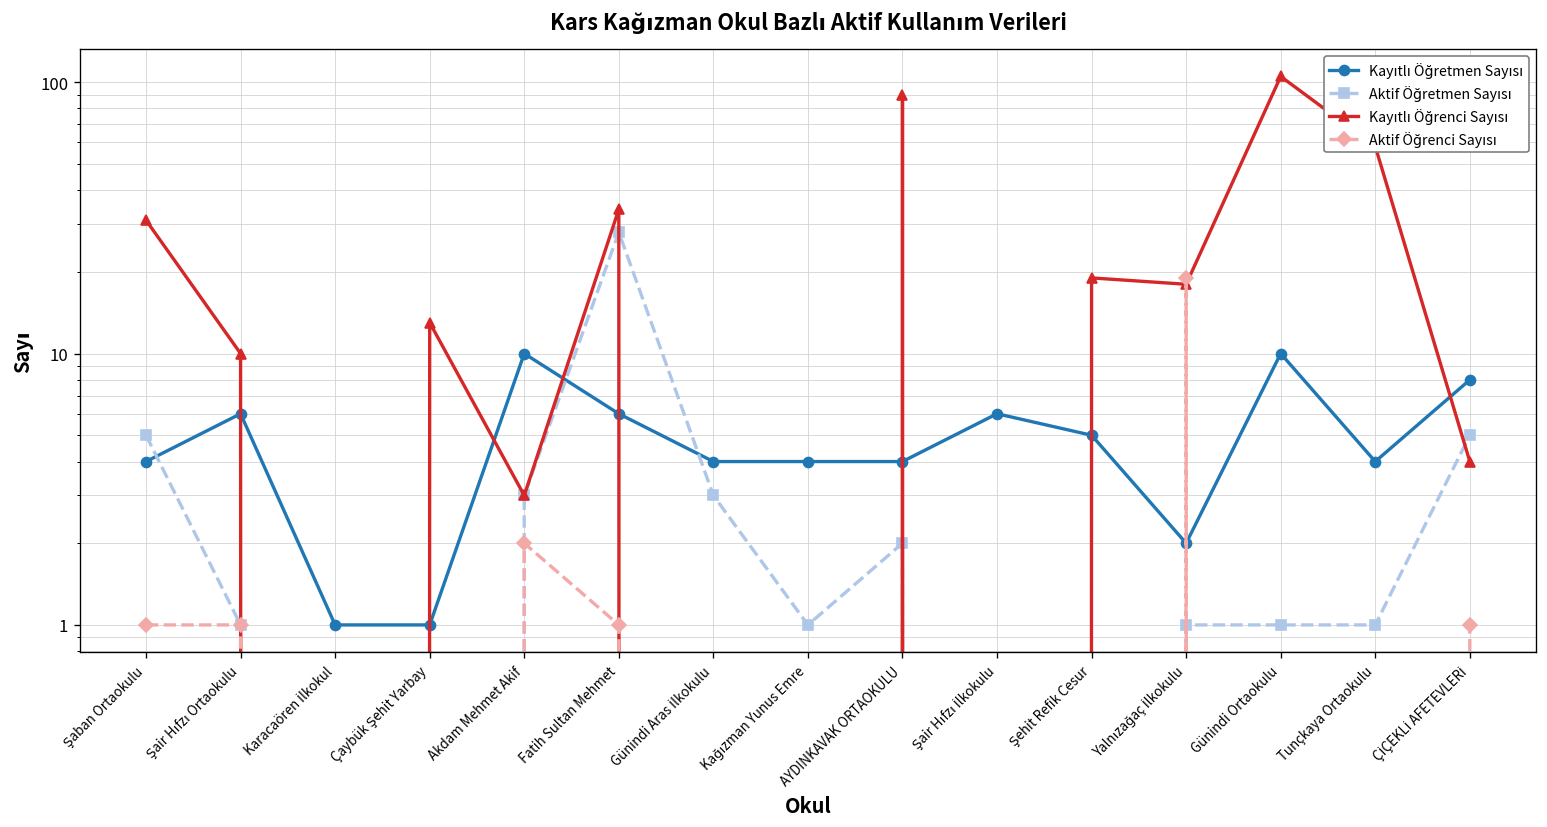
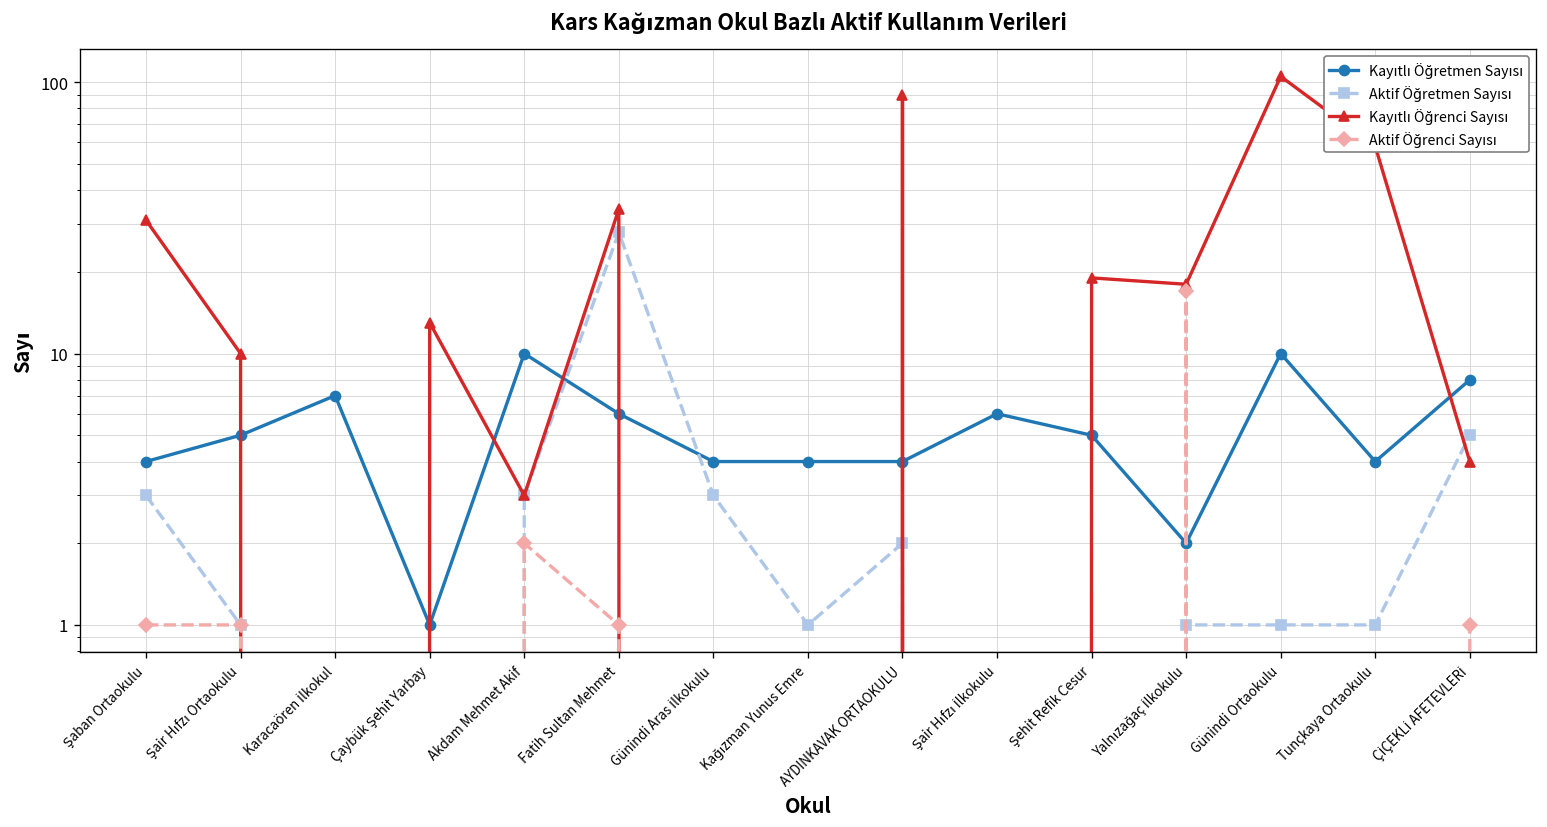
  {
    "Kayıtlı Öğretmen Sayısı": {
      "Şaban Ortaokulu": 4,
-     "Şair Hıfzı Ortaokulu": 6,
-     "Karacaören İlkokul": 1,
+     "Şair Hıfzı Ortaokulu": 5,
+     "Karacaören İlkokul": 7,
      "Çaybük Şehit Yarbay": 1,
      "Akdam Mehmet Akif": 10,
      "Fatih Sultan Mehmet": 6,
      "Günindi Aras İlkokulu": 4,
      "Kağızman Yunus Emre": 4,
      "AYDINKAVAK ORTAOKULU": 4,
      "Şair Hıfzı İlkokulu": 6,
      "Şehit Refik Cesur": 5,
      "Yalnızağaç İlkokulu": 2,
      "Günindi Ortaokulu": 10,
      "Tunçkaya Ortaokulu": 4,
      "ÇİÇEKLİ AFETEVLERİ": 8
    },
    "Aktif Öğretmen Sayısı": {
-     "Şaban Ortaokulu": 5,
+     "Şaban Ortaokulu": 3,
      "Fatih Sultan Mehmet": 28,
      "Günindi Aras İlkokulu": 3,
      "Kağızman Yunus Emre": 1,
      "AYDINKAVAK ORTAOKULU": 2,
      "Yalnızağaç İlkokulu": 1,
      "Günindi Ortaokulu": 1,
      "Tunçkaya Ortaokulu": 1,
      "ÇİÇEKLİ AFETEVLERİ": 5
    },
    "Kayıtlı Öğrenci Sayısı": {
      "Şaban Ortaokulu": 31,
      "Şair Hıfzı Ortaokulu": 10,
      "Çaybük Şehit Yarbay": 13,
      "Fatih Sultan Mehmet": 34,
      "AYDINKAVAK ORTAOKULU": 90,
      "Şehit Refik Cesur": 19,
      "Yalnızağaç İlkokulu": 18,
      "Günindi Ortaokulu": 110,
      "ÇİÇEKLİ AFETEVLERİ": 4
    },
    "Aktif Öğrenci Sayısı": {
      "Şaban Ortaokulu": 1,
      "Akdam Mehmet Akif": 2,
      "Fatih Sultan Mehmet": 1,
-     "Yalnızağaç İlkokulu": 19,
+     "Yalnızağaç İlkokulu": 17,
      "ÇİÇEKLİ AFETEVLERİ": 1
    }
  }
